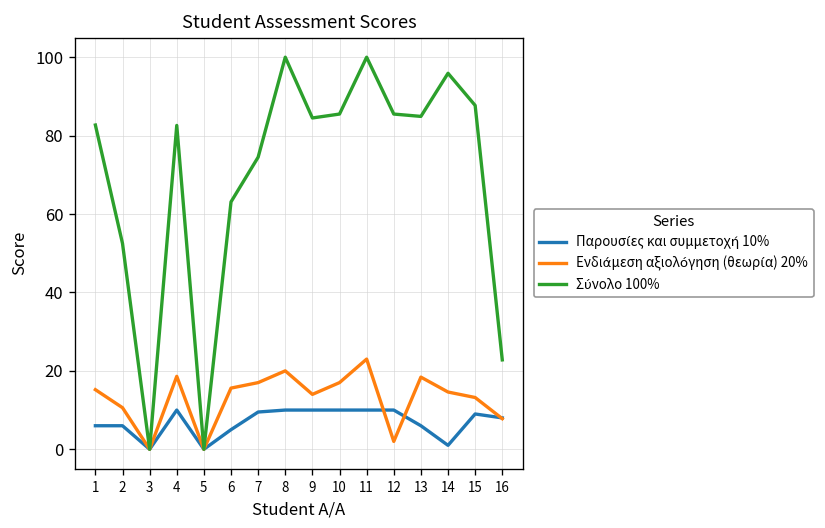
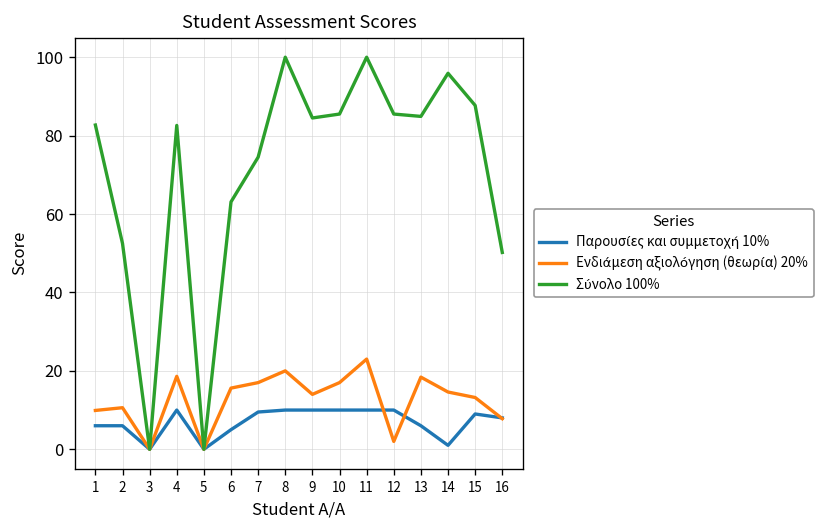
  {
    "Παρουσίες και συμμετοχή 10%": {
      "1": 6,
      "2": 6,
      "4": 10,
      "6": 5,
      "7": 10,
      "8": 10,
      "9": 10,
      "10": 10,
      "11": 10,
      "12": 10,
      "13": 6,
      "14": 1,
      "15": 9
    },
    "Ενδιάμεση αξιολόγηση (θεωρία) 20%": {
-     "1": 15,
+     "1": 10,
      "2": 11,
      "4": 19,
      "6": 16,
      "7": 17,
      "8": 20,
      "9": 14,
      "10": 17,
      "11": 23,
      "12": 2,
      "13": 18,
      "14": 15,
      "15": 13
    },
    "Σύνολο 100%": {
      "1": 83,
      "2": 53,
      "4": 83,
      "6": 63,
      "7": 75,
      "8": 100,
      "9": 85,
      "10": 86,
      "11": 100,
      "12": 86,
      "13": 85,
      "14": 96,
      "15": 88,
-     "16": 23
+     "16": 50
    }
  }
